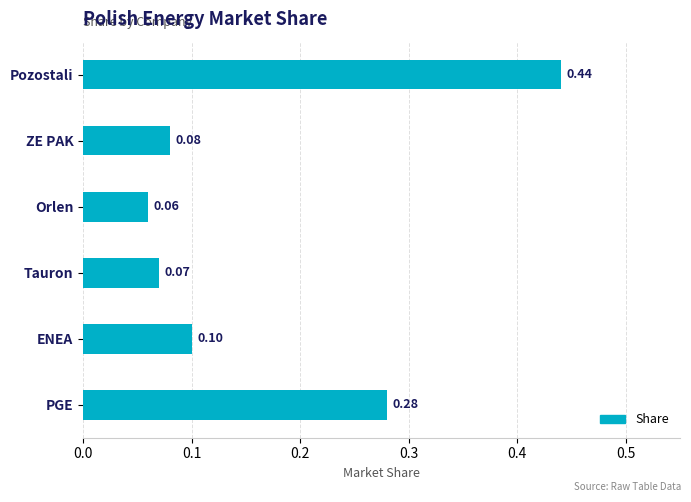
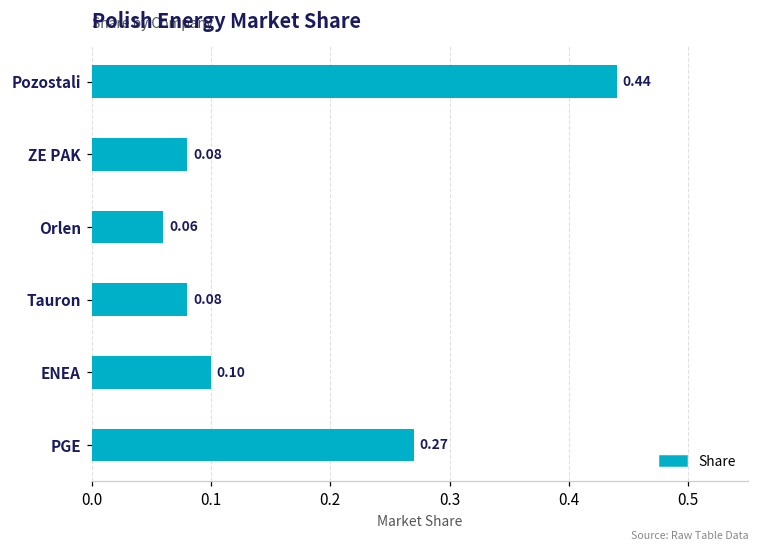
  {
    "Pozostali": 0.44,
    "ZE PAK": 0.08,
    "Orlen": 0.06,
-   "Tauron": 0.07,
+   "Tauron": 0.08,
    "ENEA": 0.10,
-   "PGE": 0.28
+   "PGE": 0.27
  }
